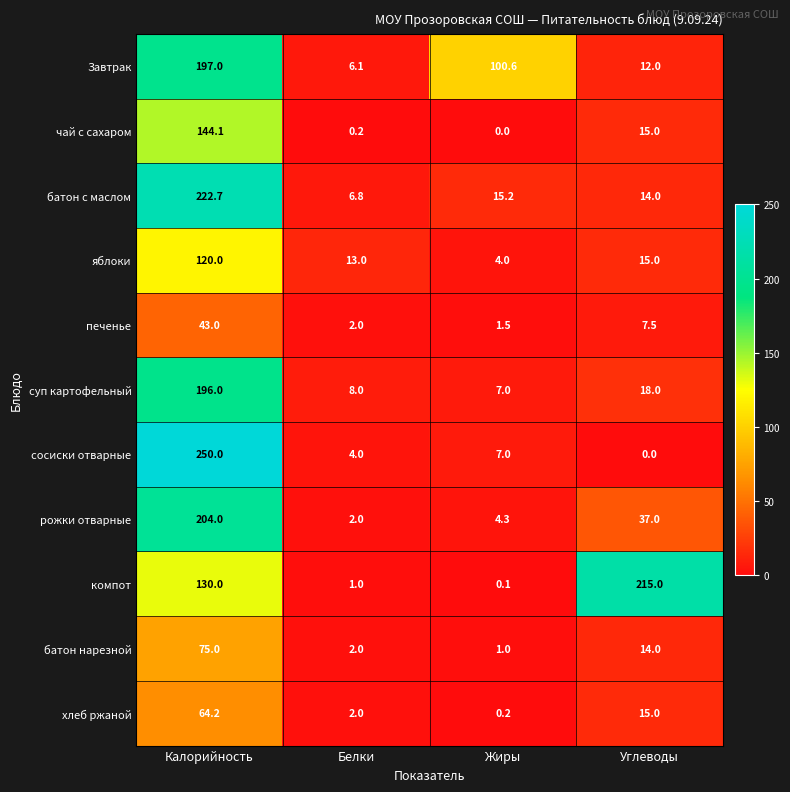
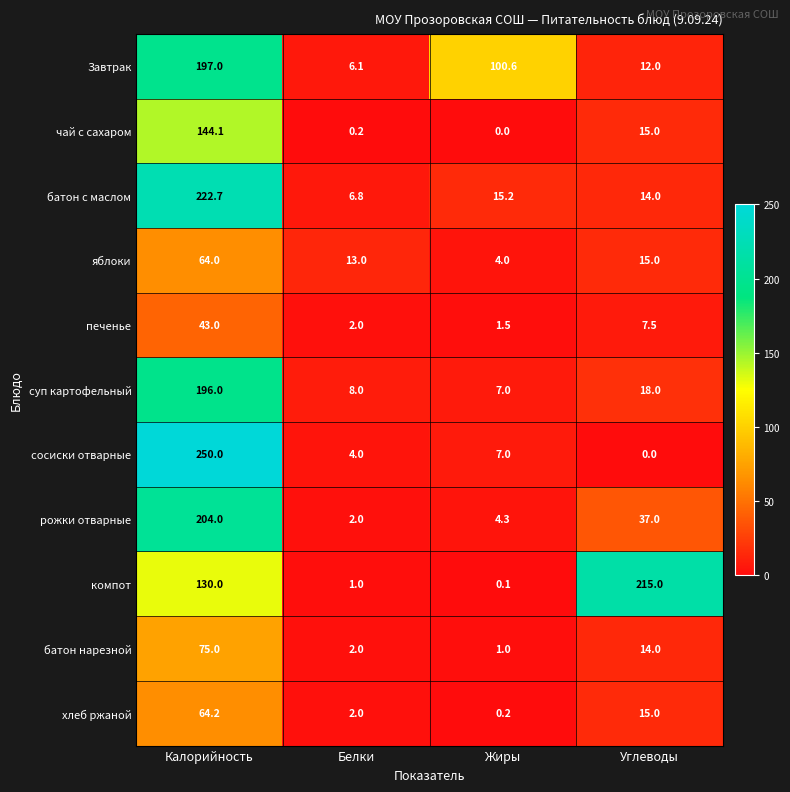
  {
    "Завтрак": {
      "Калорийность": 197.0,
      "Белки": 6.1,
      "Жиры": 100.6,
      "Углеводы": 12.0
    },
    "чай с сахаром": {
      "Калорийность": 144.1,
      "Белки": 0.2,
      "Жиры": 0.0,
      "Углеводы": 15.0
    },
    "батон с маслом": {
      "Калорийность": 222.7,
      "Белки": 6.8,
      "Жиры": 15.2,
      "Углеводы": 14.0
    },
    "яблоки": {
-     "Калорийность": 120.0,
+     "Калорийность": 64.0,
      "Белки": 13.0,
      "Жиры": 4.0,
      "Углеводы": 15.0
    },
    "печенье": {
      "Калорийность": 43.0,
      "Белки": 2.0,
      "Жиры": 1.5,
      "Углеводы": 7.5
    },
    "суп картофельный": {
      "Калорийность": 196.0,
      "Белки": 8.0,
      "Жиры": 7.0,
      "Углеводы": 18.0
    },
    "сосиски отварные": {
      "Калорийность": 250.0,
      "Белки": 4.0,
      "Жиры": 7.0,
      "Углеводы": 0.0
    },
    "рожки отварные": {
      "Калорийность": 204.0,
      "Белки": 2.0,
      "Жиры": 4.3,
      "Углеводы": 37.0
    },
    "компот": {
      "Калорийность": 130.0,
      "Белки": 1.0,
      "Жиры": 0.1,
      "Углеводы": 215.0
    },
    "батон нарезной": {
      "Калорийность": 75.0,
      "Белки": 2.0,
      "Жиры": 1.0,
      "Углеводы": 14.0
    },
    "хлеб ржаной": {
      "Калорийность": 64.2,
      "Белки": 2.0,
      "Жиры": 0.2,
      "Углеводы": 15.0
    }
  }
